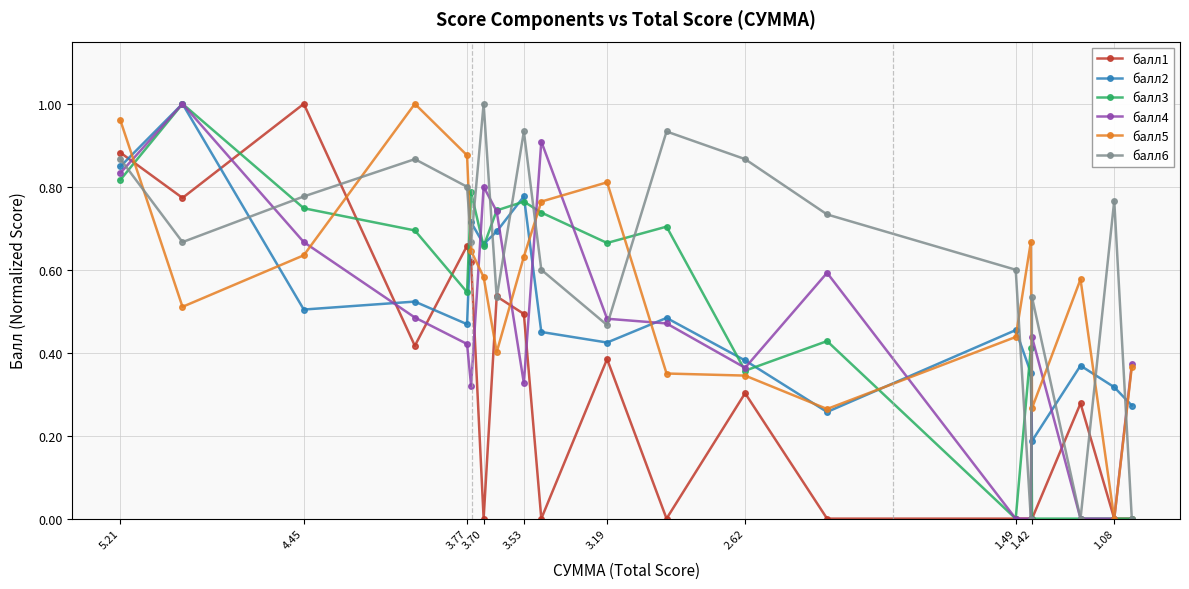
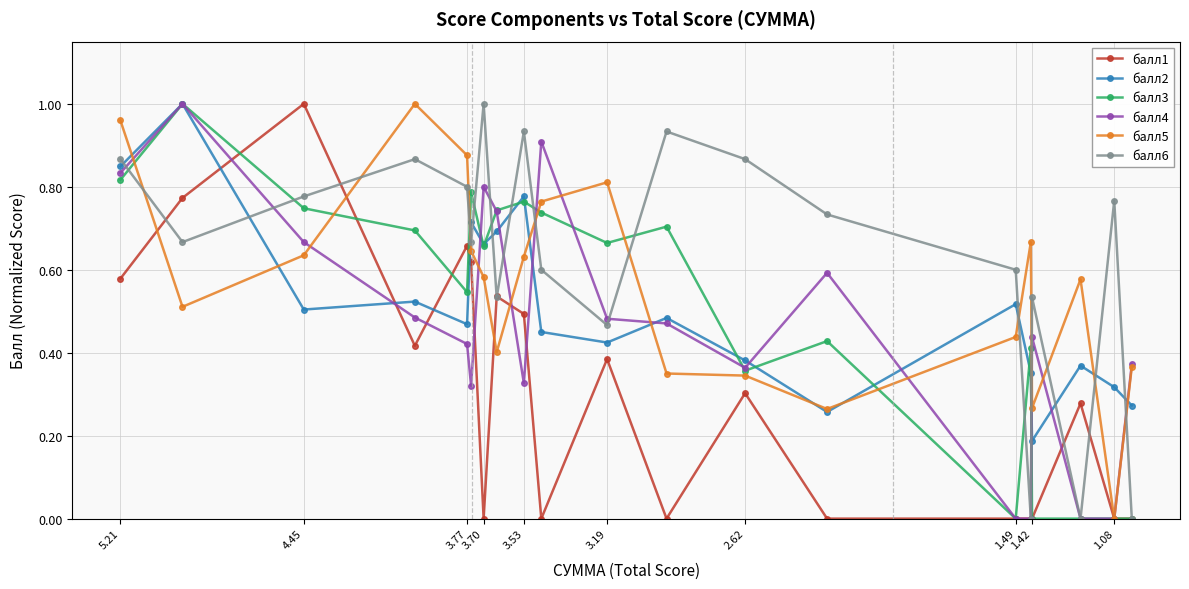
  {
    "балл1": {
-     "5.21": 0.88,
+     "5.21": 0.58,
      "4.45": 1.00,
      "3.77": 0.66,
      "3.70": 0.00,
      "3.53": 0.49,
      "3.19": 0.38,
      "2.62": 0.30
    },
    "балл2": {
      "5.21": 0.85,
      "4.45": 0.50,
      "3.77": 0.47,
      "3.53": 0.78,
      "3.19": 0.42,
      "2.62": 0.38,
-     "1.49": 0.45,
+     "1.49": 0.52,
      "1.42": 0.19,
      "1.08": 0.32
    },
    "балл3": {
      "5.21": 0.82,
      "4.45": 0.75,
      "3.77": 0.55,
      "3.53": 0.76,
      "3.19": 0.66,
      "2.62": 0.36
    },
    "балл4": {
      "5.21": 0.83,
      "4.45": 0.67,
      "3.77": 0.42,
      "3.70": 0.80,
      "3.53": 0.33,
      "3.19": 0.48,
      "2.62": 0.36,
      "1.42": 0.44
    },
    "балл5": {
      "5.21": 0.96,
      "4.45": 0.63,
      "3.77": 0.88,
      "3.70": 0.58,
      "3.53": 0.63,
      "3.19": 0.81,
      "2.62": 0.34,
      "1.49": 0.44,
      "1.42": 0.27
    },
    "балл6": {
      "5.21": 0.87,
      "4.45": 0.78,
      "3.77": 0.80,
      "3.70": 1.00,
      "3.53": 0.93,
      "3.19": 0.47,
      "2.62": 0.87,
      "1.49": 0.60,
      "1.42": 0.53,
      "1.08": 0.77
    }
  }
